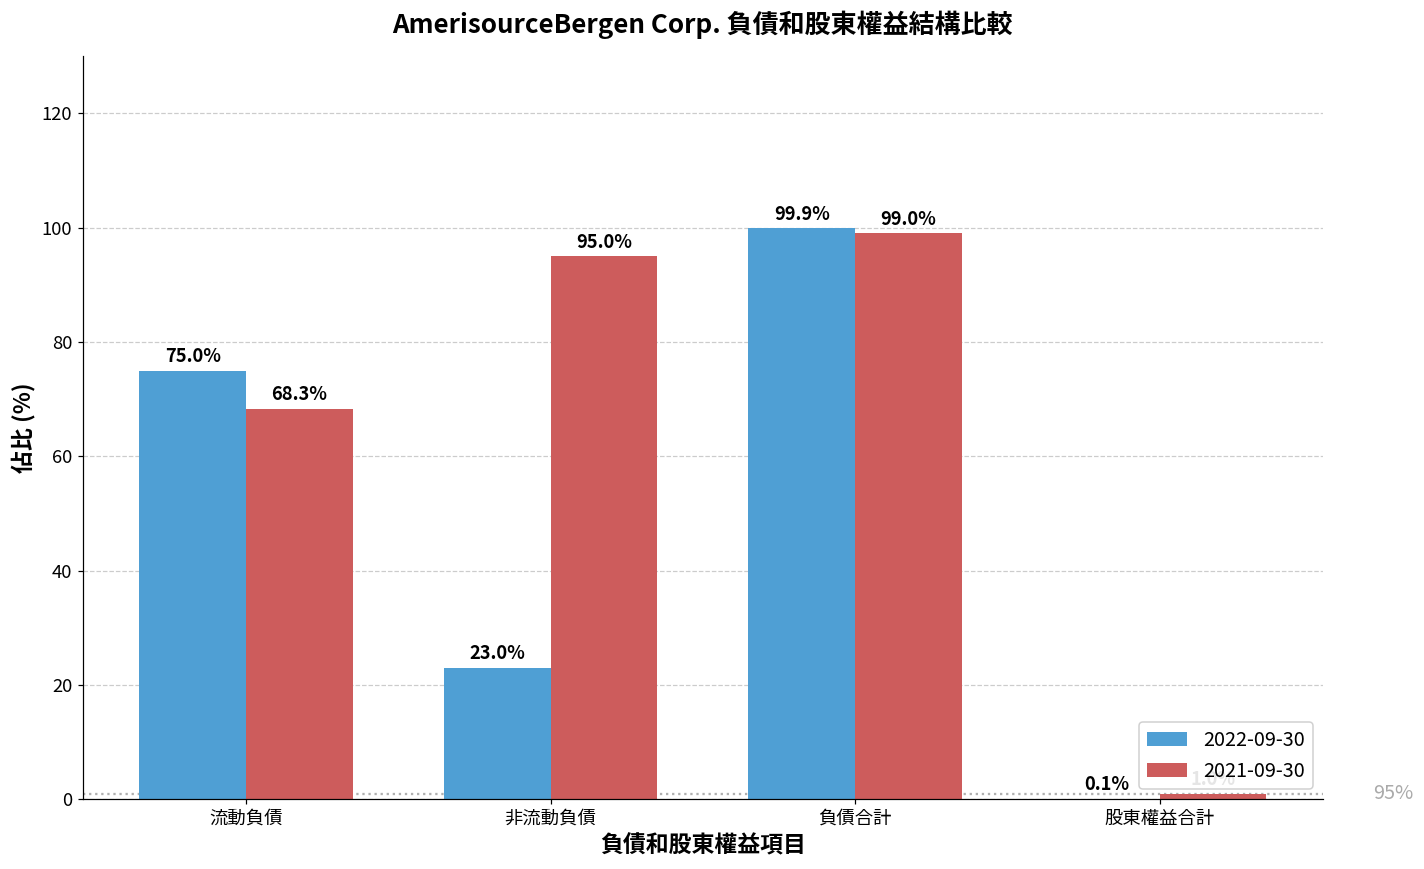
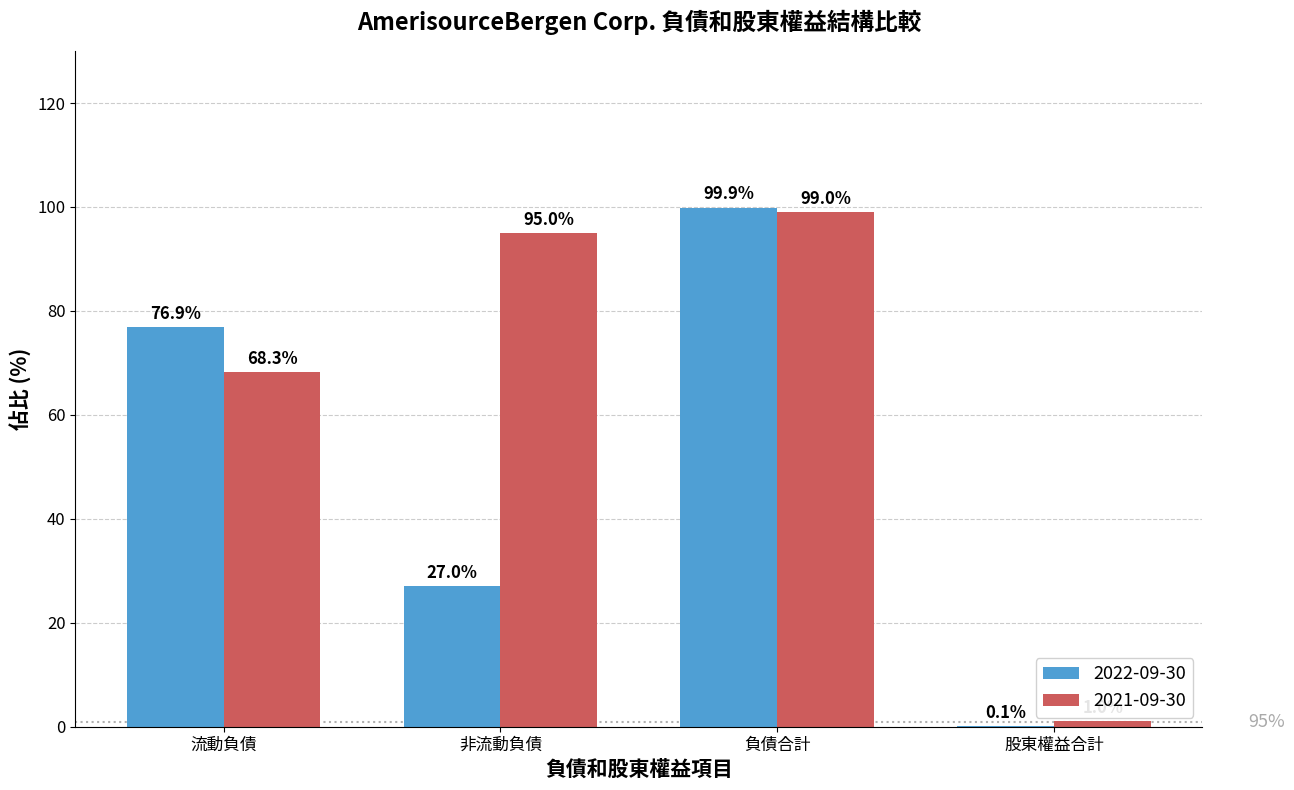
  {
    "2022-09-30": {
-     "流動負債": "75.0%",
-     "非流動負債": "23.0%",
+     "流動負債": "76.9%",
+     "非流動負債": "27.0%",
      "負債合計": "99.9%",
      "股東權益合計": "0.1%"
    },
    "2021-09-30": {
      "流動負債": "68.3%",
      "非流動負債": "95.0%",
      "負債合計": "99.0%"
    }
  }
